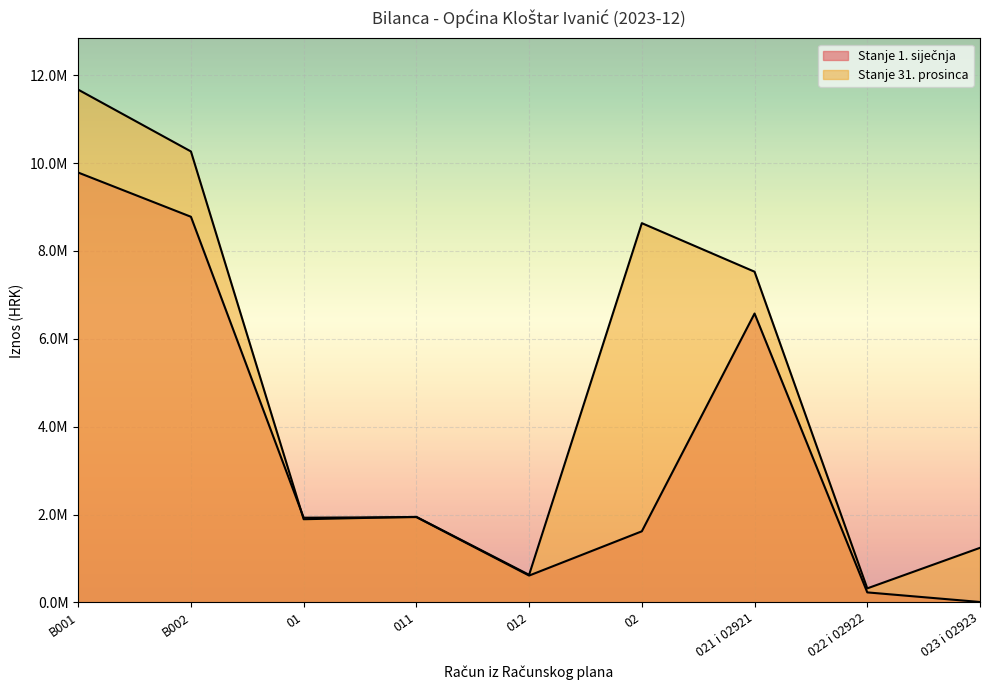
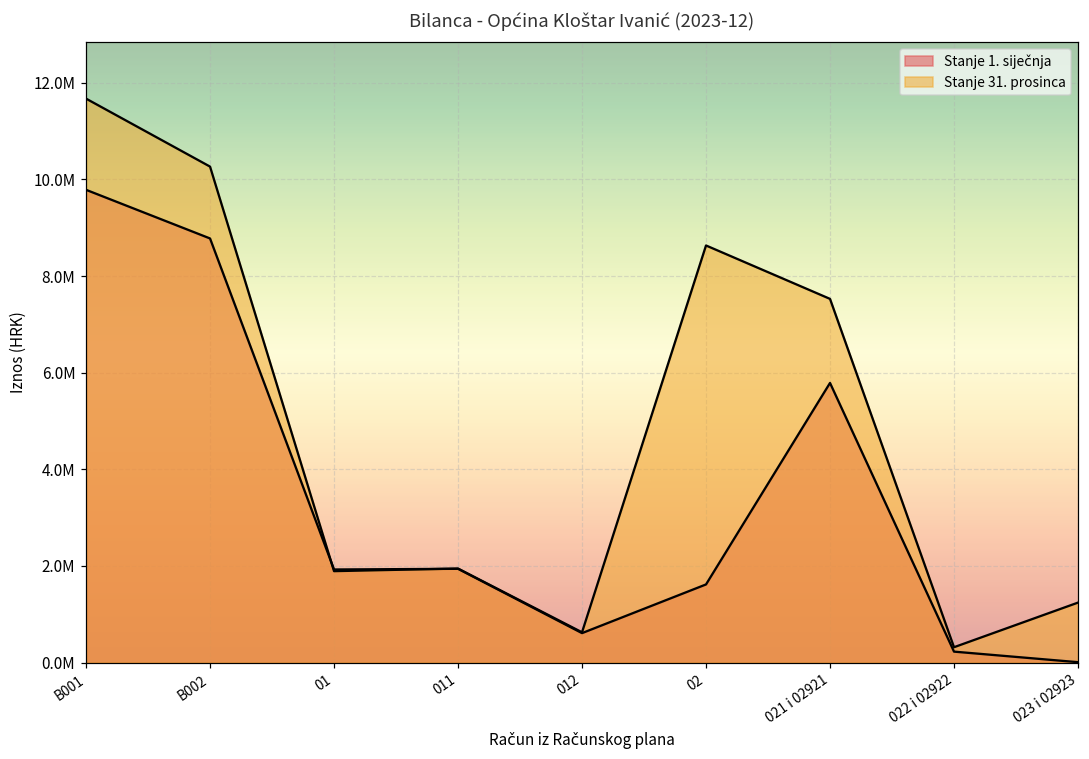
  {
    "Stanje 1. siječnja": {
      "B001": 9800000,
      "B002": 8800000,
      "02": 1600000,
-     "021 i 02921": 6600000,
+     "021 i 02921": 5800000,
      "022 i 02922": 200000,
      "023 i 02923": 0
    },
    "Stanje 31. prosinca": {
      "B001": 11700000,
      "B002": 10300000,
      "02": 8600000,
      "021 i 02921": 7500000,
      "022 i 02922": 300000,
      "023 i 02923": 1200000
    }
  }
